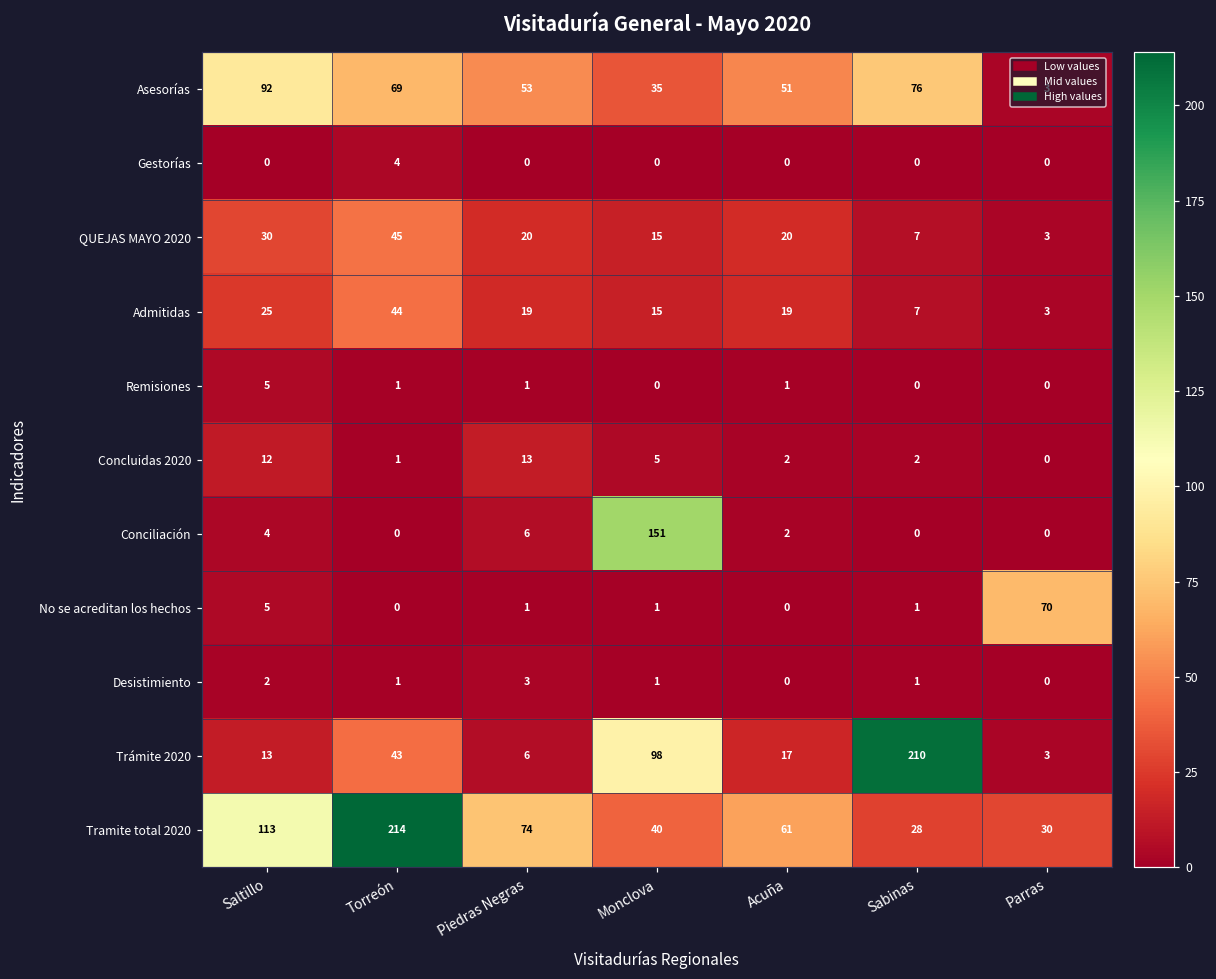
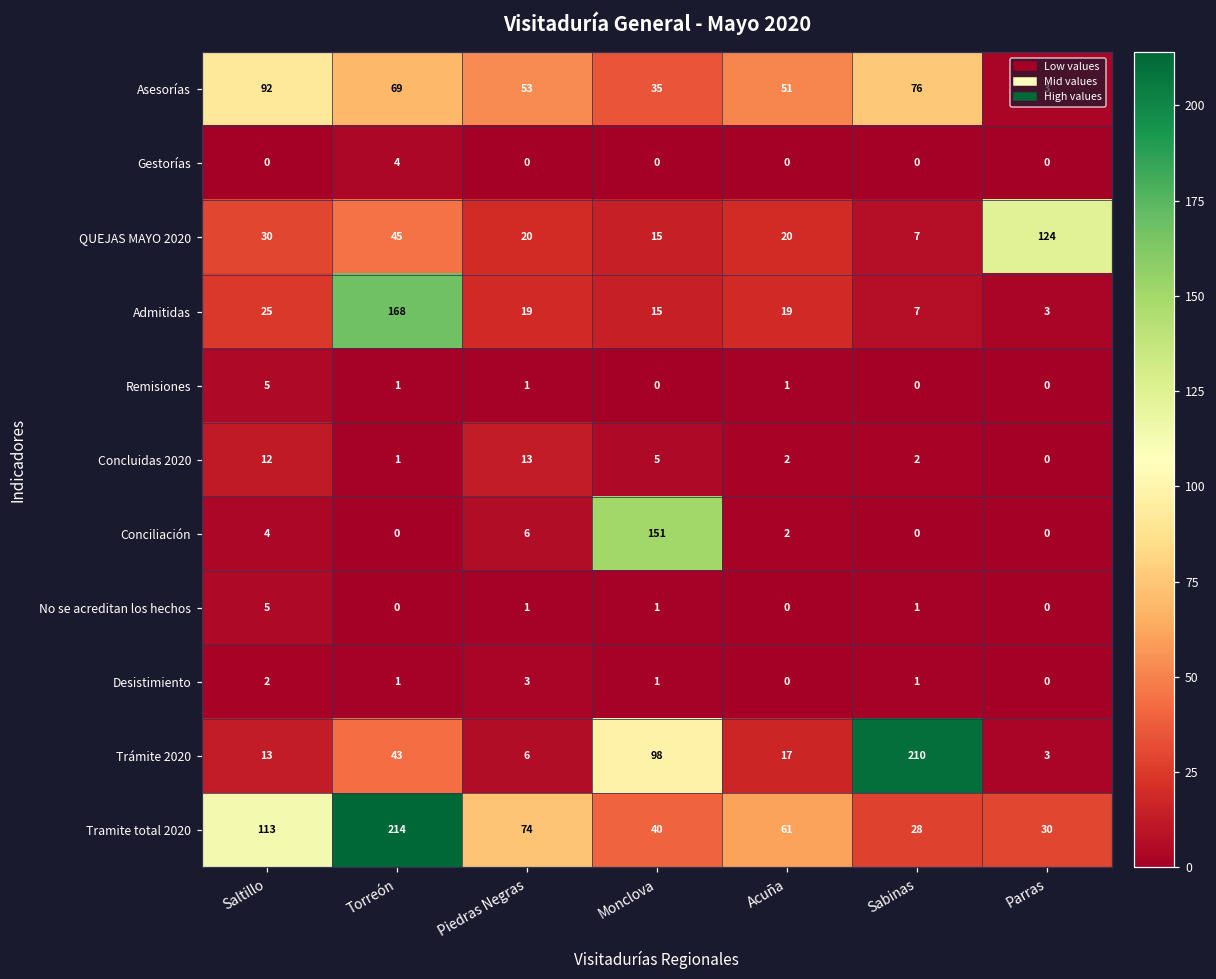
  {
    "Asesorías": {
      "Saltillo": 92,
      "Torreón": 69,
      "Piedras Negras": 53,
      "Monclova": 35,
      "Acuña": 51,
      "Sabinas": 76
    },
    "Gestorías": {
      "Saltillo": 0,
      "Torreón": 4,
      "Piedras Negras": 0,
      "Monclova": 0,
      "Acuña": 0,
      "Sabinas": 0,
      "Parras": 0
    },
    "QUEJAS MAYO 2020": {
      "Saltillo": 30,
      "Torreón": 45,
      "Piedras Negras": 20,
      "Monclova": 15,
      "Acuña": 20,
      "Sabinas": 7,
-     "Parras": 3
+     "Parras": 124
    },
    "Admitidas": {
      "Saltillo": 25,
-     "Torreón": 44,
+     "Torreón": 168,
      "Piedras Negras": 19,
      "Monclova": 15,
      "Acuña": 19,
      "Sabinas": 7,
      "Parras": 3
    },
    "Remisiones": {
      "Saltillo": 5,
      "Torreón": 1,
      "Piedras Negras": 1,
      "Monclova": 0,
      "Acuña": 1,
      "Sabinas": 0,
      "Parras": 0
    },
    "Concluidas 2020": {
      "Saltillo": 12,
      "Torreón": 1,
      "Piedras Negras": 13,
      "Monclova": 5,
      "Acuña": 2,
      "Sabinas": 2,
      "Parras": 0
    },
    "Conciliación": {
      "Saltillo": 4,
      "Torreón": 0,
      "Piedras Negras": 6,
      "Monclova": 151,
      "Acuña": 2,
      "Sabinas": 0,
      "Parras": 0
    },
    "No se acreditan los hechos": {
      "Saltillo": 5,
      "Torreón": 0,
      "Piedras Negras": 1,
      "Monclova": 1,
      "Acuña": 0,
      "Sabinas": 1,
-     "Parras": 70
+     "Parras": 0
    },
    "Desistimiento": {
      "Saltillo": 2,
      "Torreón": 1,
      "Piedras Negras": 3,
      "Monclova": 1,
      "Acuña": 0,
      "Sabinas": 1,
      "Parras": 0
    },
    "Trámite 2020": {
      "Saltillo": 13,
      "Torreón": 43,
      "Piedras Negras": 6,
      "Monclova": 98,
      "Acuña": 17,
      "Sabinas": 210,
      "Parras": 3
    },
    "Tramite total 2020": {
      "Saltillo": 113,
      "Torreón": 214,
      "Piedras Negras": 74,
      "Monclova": 40,
      "Acuña": 61,
      "Sabinas": 28,
      "Parras": 30
    }
  }
